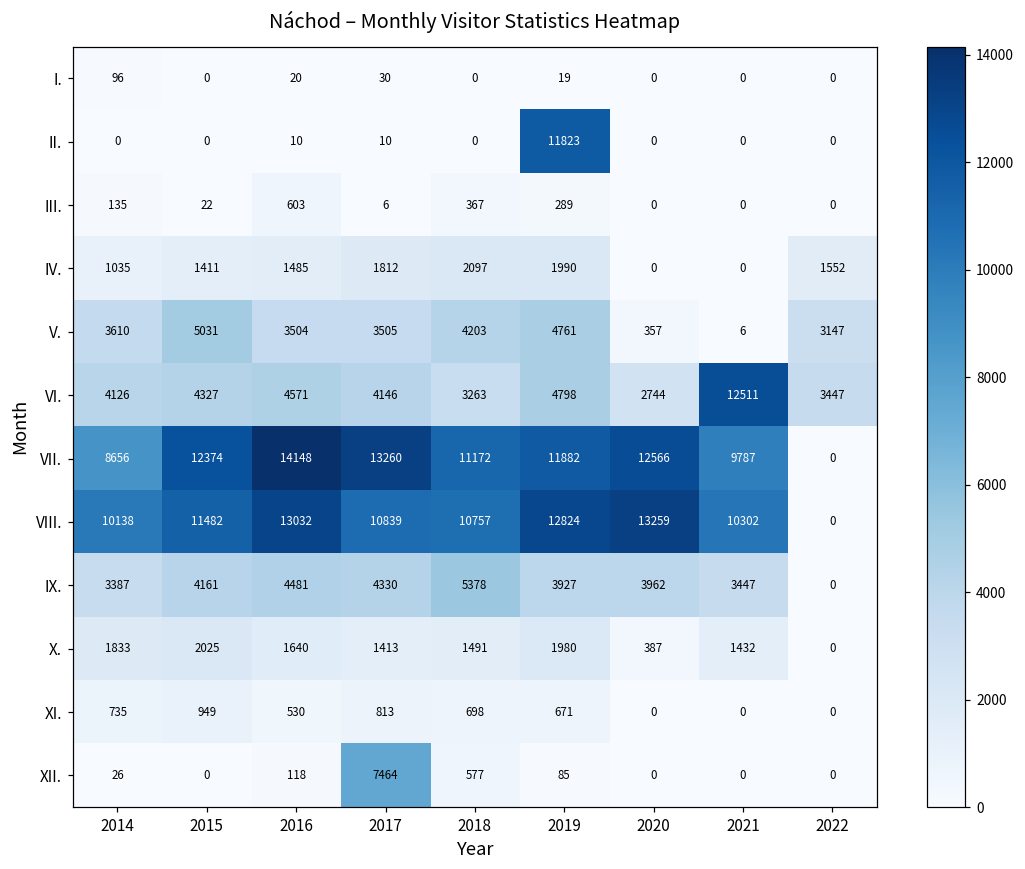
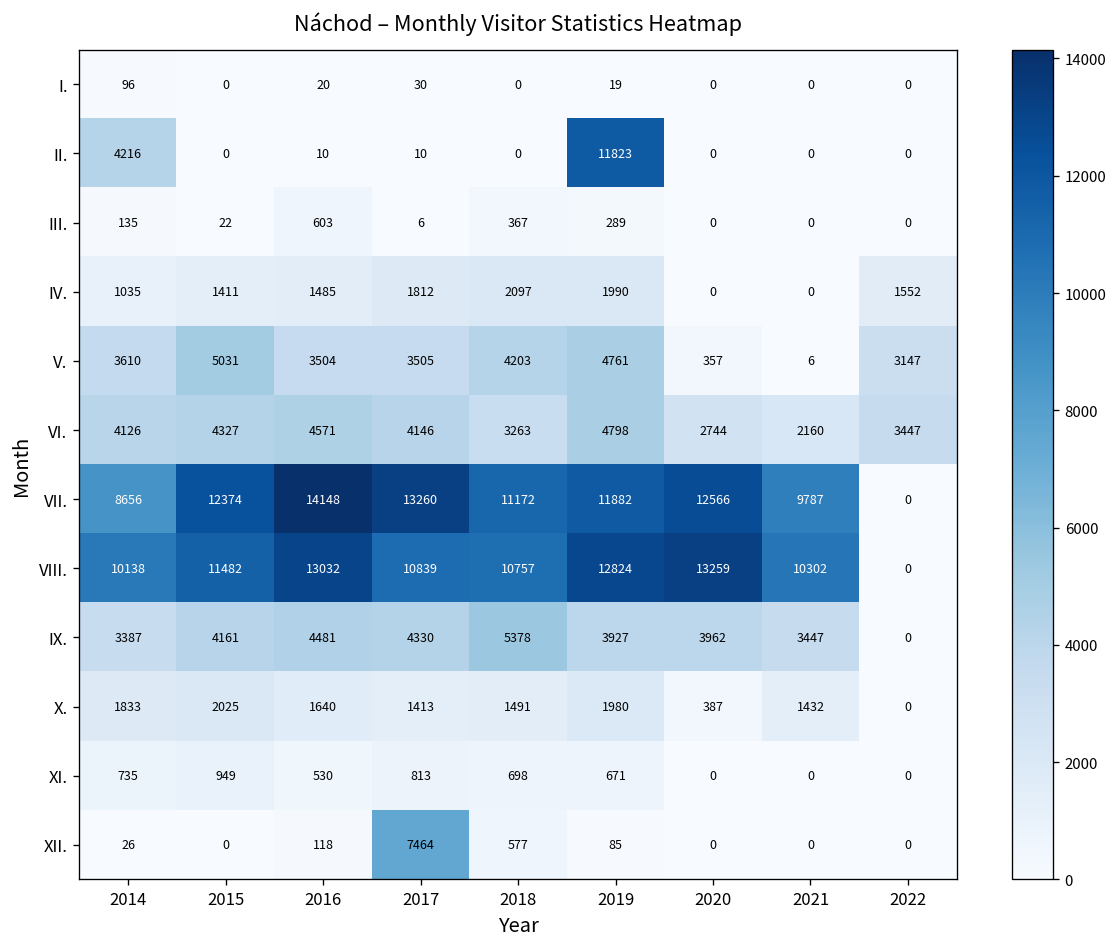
  {
    "I.": {
      "2014": 96,
      "2015": 0,
      "2016": 20,
      "2017": 30,
      "2018": 0,
      "2019": 19,
      "2020": 0,
      "2021": 0,
      "2022": 0
    },
    "II.": {
-     "2014": 0,
+     "2014": 4216,
      "2015": 0,
      "2016": 10,
      "2017": 10,
      "2018": 0,
      "2019": 11823,
      "2020": 0,
      "2021": 0,
      "2022": 0
    },
    "III.": {
      "2014": 135,
      "2015": 22,
      "2016": 603,
      "2017": 6,
      "2018": 367,
      "2019": 289,
      "2020": 0,
      "2021": 0,
      "2022": 0
    },
    "IV.": {
      "2014": 1035,
      "2015": 1411,
      "2016": 1485,
      "2017": 1812,
      "2018": 2097,
      "2019": 1990,
      "2020": 0,
      "2021": 0,
      "2022": 1552
    },
    "V.": {
      "2014": 3610,
      "2015": 5031,
      "2016": 3504,
      "2017": 3505,
      "2018": 4203,
      "2019": 4761,
      "2020": 357,
      "2021": 6,
      "2022": 3147
    },
    "VI.": {
      "2014": 4126,
      "2015": 4327,
      "2016": 4571,
      "2017": 4146,
      "2018": 3263,
      "2019": 4798,
      "2020": 2744,
-     "2021": 12511,
+     "2021": 2160,
      "2022": 3447
    },
    "VII.": {
      "2014": 8656,
      "2015": 12374,
      "2016": 14148,
      "2017": 13260,
      "2018": 11172,
      "2019": 11882,
      "2020": 12566,
      "2021": 9787,
      "2022": 0
    },
    "VIII.": {
      "2014": 10138,
      "2015": 11482,
      "2016": 13032,
      "2017": 10839,
      "2018": 10757,
      "2019": 12824,
      "2020": 13259,
      "2021": 10302,
      "2022": 0
    },
    "IX.": {
      "2014": 3387,
      "2015": 4161,
      "2016": 4481,
      "2017": 4330,
      "2018": 5378,
      "2019": 3927,
      "2020": 3962,
      "2021": 3447,
      "2022": 0
    },
    "X.": {
      "2014": 1833,
      "2015": 2025,
      "2016": 1640,
      "2017": 1413,
      "2018": 1491,
      "2019": 1980,
      "2020": 387,
      "2021": 1432,
      "2022": 0
    },
    "XI.": {
      "2014": 735,
      "2015": 949,
      "2016": 530,
      "2017": 813,
      "2018": 698,
      "2019": 671,
      "2020": 0,
      "2021": 0,
      "2022": 0
    },
    "XII.": {
      "2014": 26,
      "2015": 0,
      "2016": 118,
      "2017": 7464,
      "2018": 577,
      "2019": 85,
      "2020": 0,
      "2021": 0,
      "2022": 0
    }
  }
